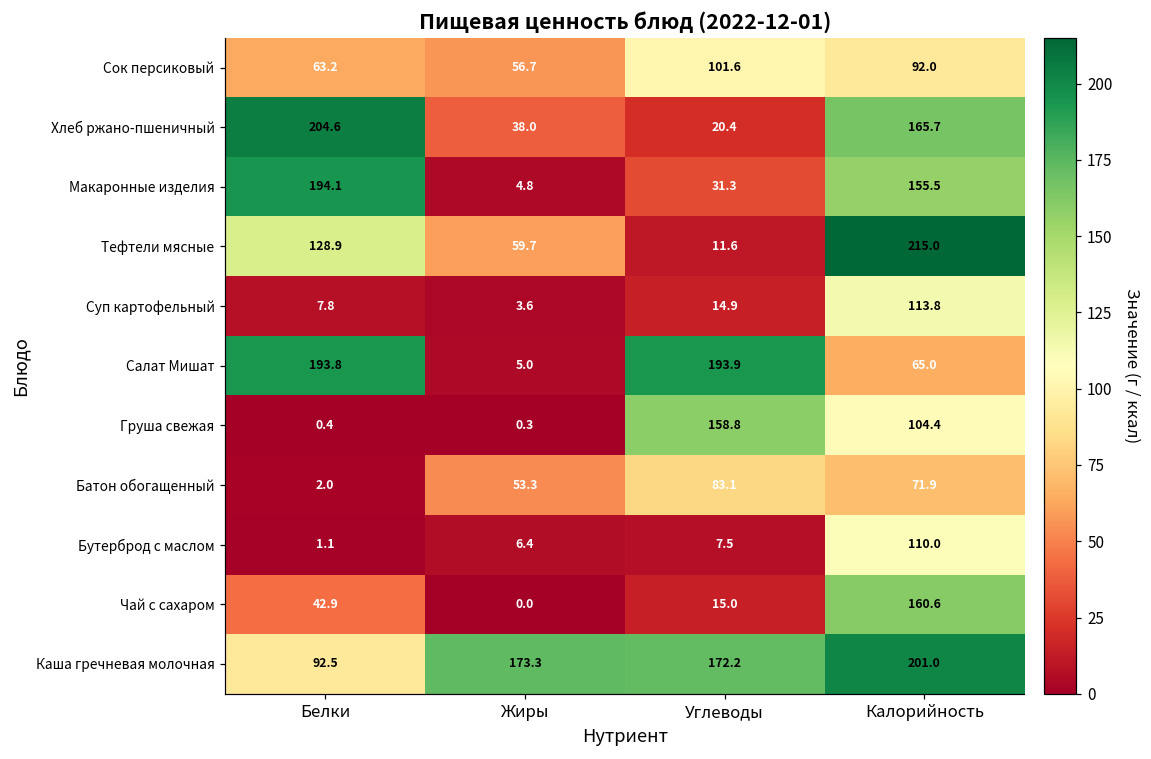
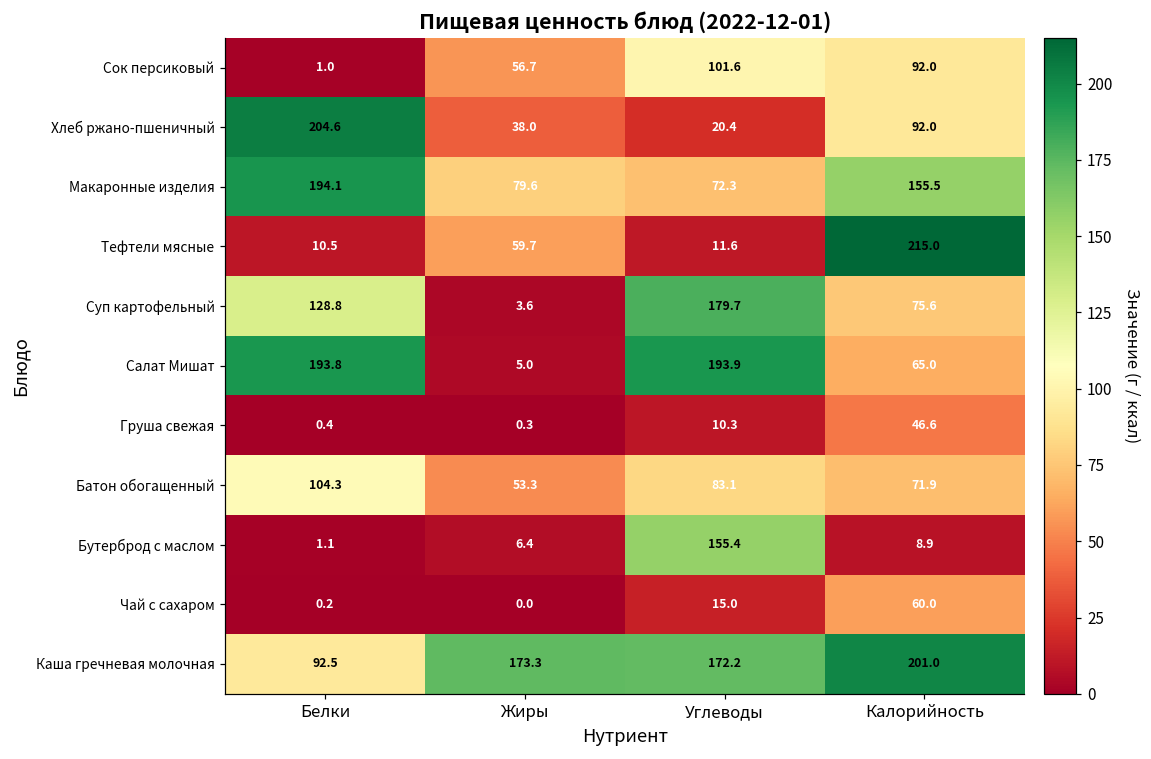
  {
    "Сок персиковый": {
-     "Белки": 63.2,
+     "Белки": 1.0,
      "Жиры": 56.7,
      "Углеводы": 101.6,
      "Калорийность": 92.0
    },
    "Хлеб ржано-пшеничный": {
      "Белки": 204.6,
      "Жиры": 38.0,
      "Углеводы": 20.4,
-     "Калорийность": 165.7
+     "Калорийность": 92.0
    },
    "Макаронные изделия": {
      "Белки": 194.1,
-     "Жиры": 4.8,
-     "Углеводы": 31.3,
+     "Жиры": 79.6,
+     "Углеводы": 72.3,
      "Калорийность": 155.5
    },
    "Тефтели мясные": {
-     "Белки": 128.9,
+     "Белки": 10.5,
      "Жиры": 59.7,
      "Углеводы": 11.6,
      "Калорийность": 215.0
    },
    "Суп картофельный": {
-     "Белки": 7.8,
+     "Белки": 128.8,
      "Жиры": 3.6,
-     "Углеводы": 14.9,
-     "Калорийность": 113.8
+     "Углеводы": 179.7,
+     "Калорийность": 75.6
    },
    "Салат Мишат": {
      "Белки": 193.8,
      "Жиры": 5.0,
      "Углеводы": 193.9,
      "Калорийность": 65.0
    },
    "Груша свежая": {
      "Белки": 0.4,
      "Жиры": 0.3,
-     "Углеводы": 158.8,
-     "Калорийность": 104.4
+     "Углеводы": 10.3,
+     "Калорийность": 46.6
    },
    "Батон обогащенный": {
-     "Белки": 2.0,
+     "Белки": 104.3,
      "Жиры": 53.3,
      "Углеводы": 83.1,
      "Калорийность": 71.9
    },
    "Бутерброд с маслом": {
      "Белки": 1.1,
      "Жиры": 6.4,
-     "Углеводы": 7.5,
-     "Калорийность": 110.0
+     "Углеводы": 155.4,
+     "Калорийность": 8.9
    },
    "Чай с сахаром": {
-     "Белки": 42.9,
+     "Белки": 0.2,
      "Жиры": 0.0,
      "Углеводы": 15.0,
-     "Калорийность": 160.6
+     "Калорийность": 60.0
    },
    "Каша гречневая молочная": {
      "Белки": 92.5,
      "Жиры": 173.3,
      "Углеводы": 172.2,
      "Калорийность": 201.0
    }
  }
